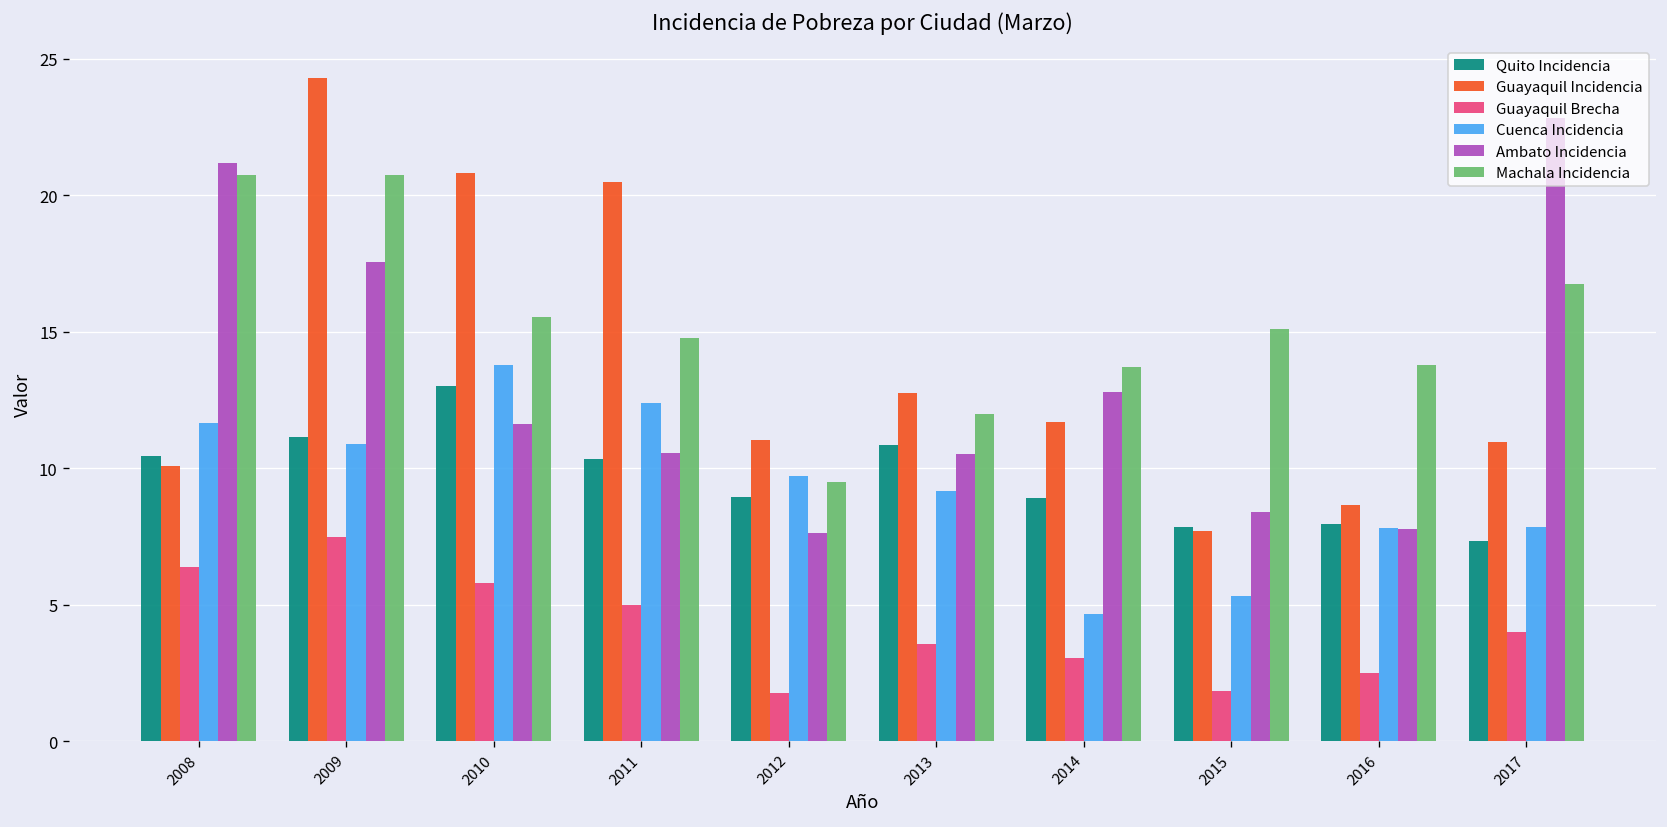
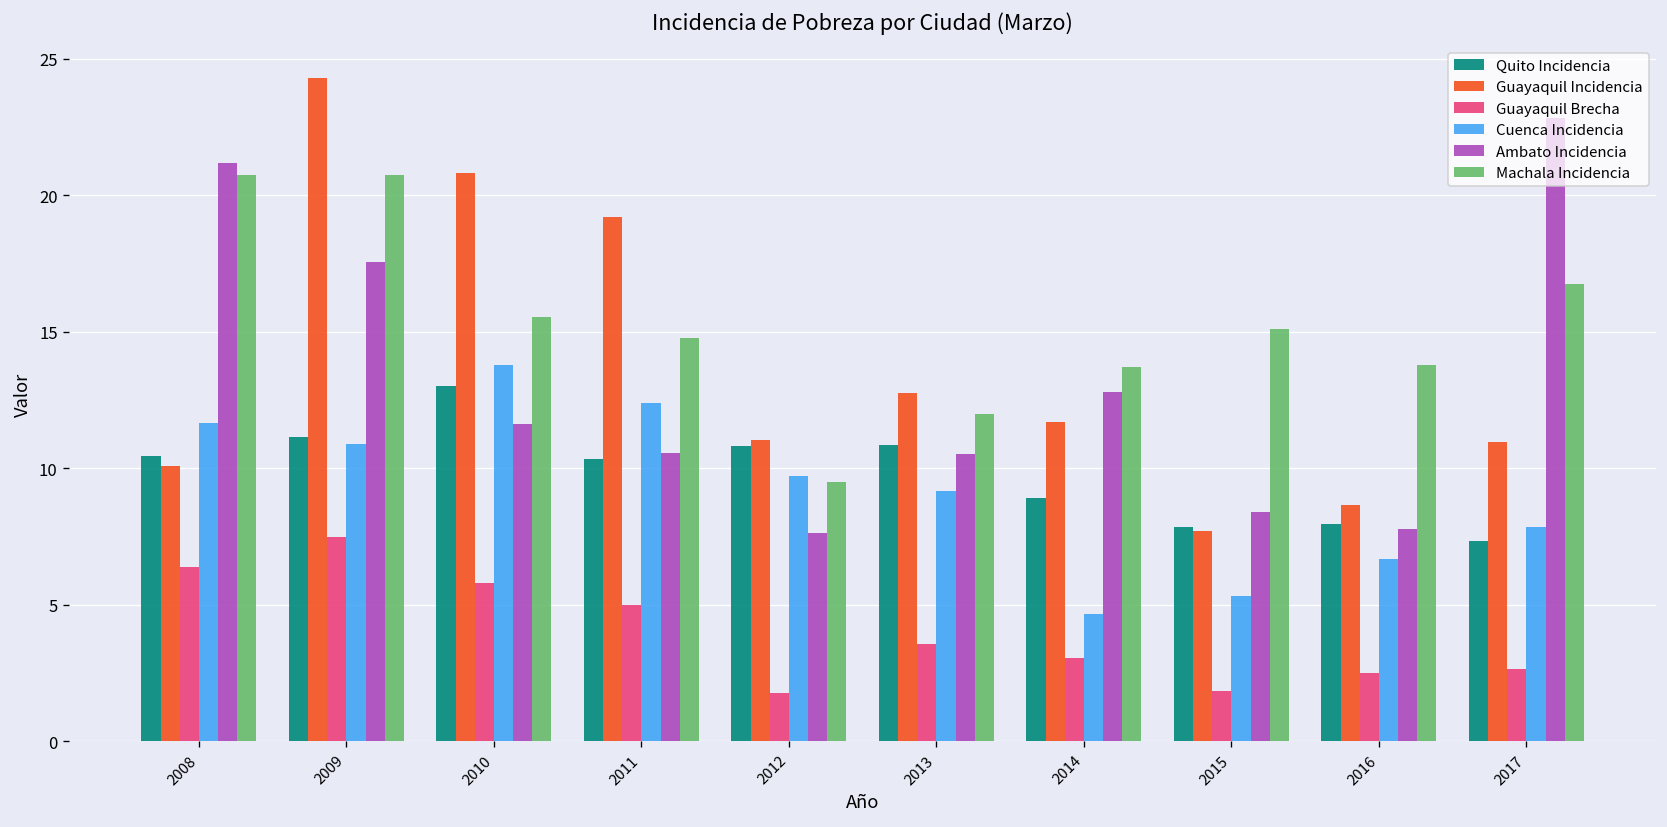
  {
    "Quito Incidencia": {
      "2008": 10.5,
      "2009": 11.2,
      "2010": 13.0,
      "2011": 10.3,
-     "2012": 9.0,
+     "2012": 10.8,
      "2013": 10.9,
      "2014": 8.9,
      "2015": 7.9,
      "2016": 8.0,
      "2017": 7.4
    },
    "Guayaquil Incidencia": {
      "2008": 10.1,
      "2009": 24.3,
      "2010": 20.8,
-     "2011": 20.5,
+     "2011": 19.2,
      "2012": 11.0,
      "2013": 12.8,
      "2014": 11.7,
      "2015": 7.7,
      "2016": 8.7,
      "2017": 11.0
    },
    "Guayaquil Brecha": {
      "2008": 6.4,
      "2009": 7.5,
      "2010": 5.8,
      "2011": 5.0,
      "2012": 1.8,
      "2013": 3.6,
      "2014": 3.1,
      "2015": 1.8,
      "2016": 2.5,
-     "2017": 4.0
+     "2017": 2.7
    },
    "Cuenca Incidencia": {
      "2008": 11.7,
      "2009": 10.9,
      "2010": 13.8,
      "2011": 12.4,
      "2012": 9.7,
      "2013": 9.2,
      "2014": 4.7,
      "2015": 5.3,
-     "2016": 7.8,
+     "2016": 6.7,
      "2017": 7.9
    },
    "Ambato Incidencia": {
      "2008": 21.2,
      "2009": 17.6,
      "2010": 11.6,
      "2011": 10.6,
      "2012": 7.7,
      "2013": 10.5,
      "2014": 12.8,
      "2015": 8.4,
      "2016": 7.8
    },
    "Machala Incidencia": {
      "2008": 20.8,
      "2009": 20.8,
      "2010": 15.5,
      "2011": 14.8,
      "2012": 9.5,
      "2013": 12.0,
      "2014": 13.7,
      "2015": 15.1,
      "2016": 13.8,
      "2017": 16.8
    }
  }
